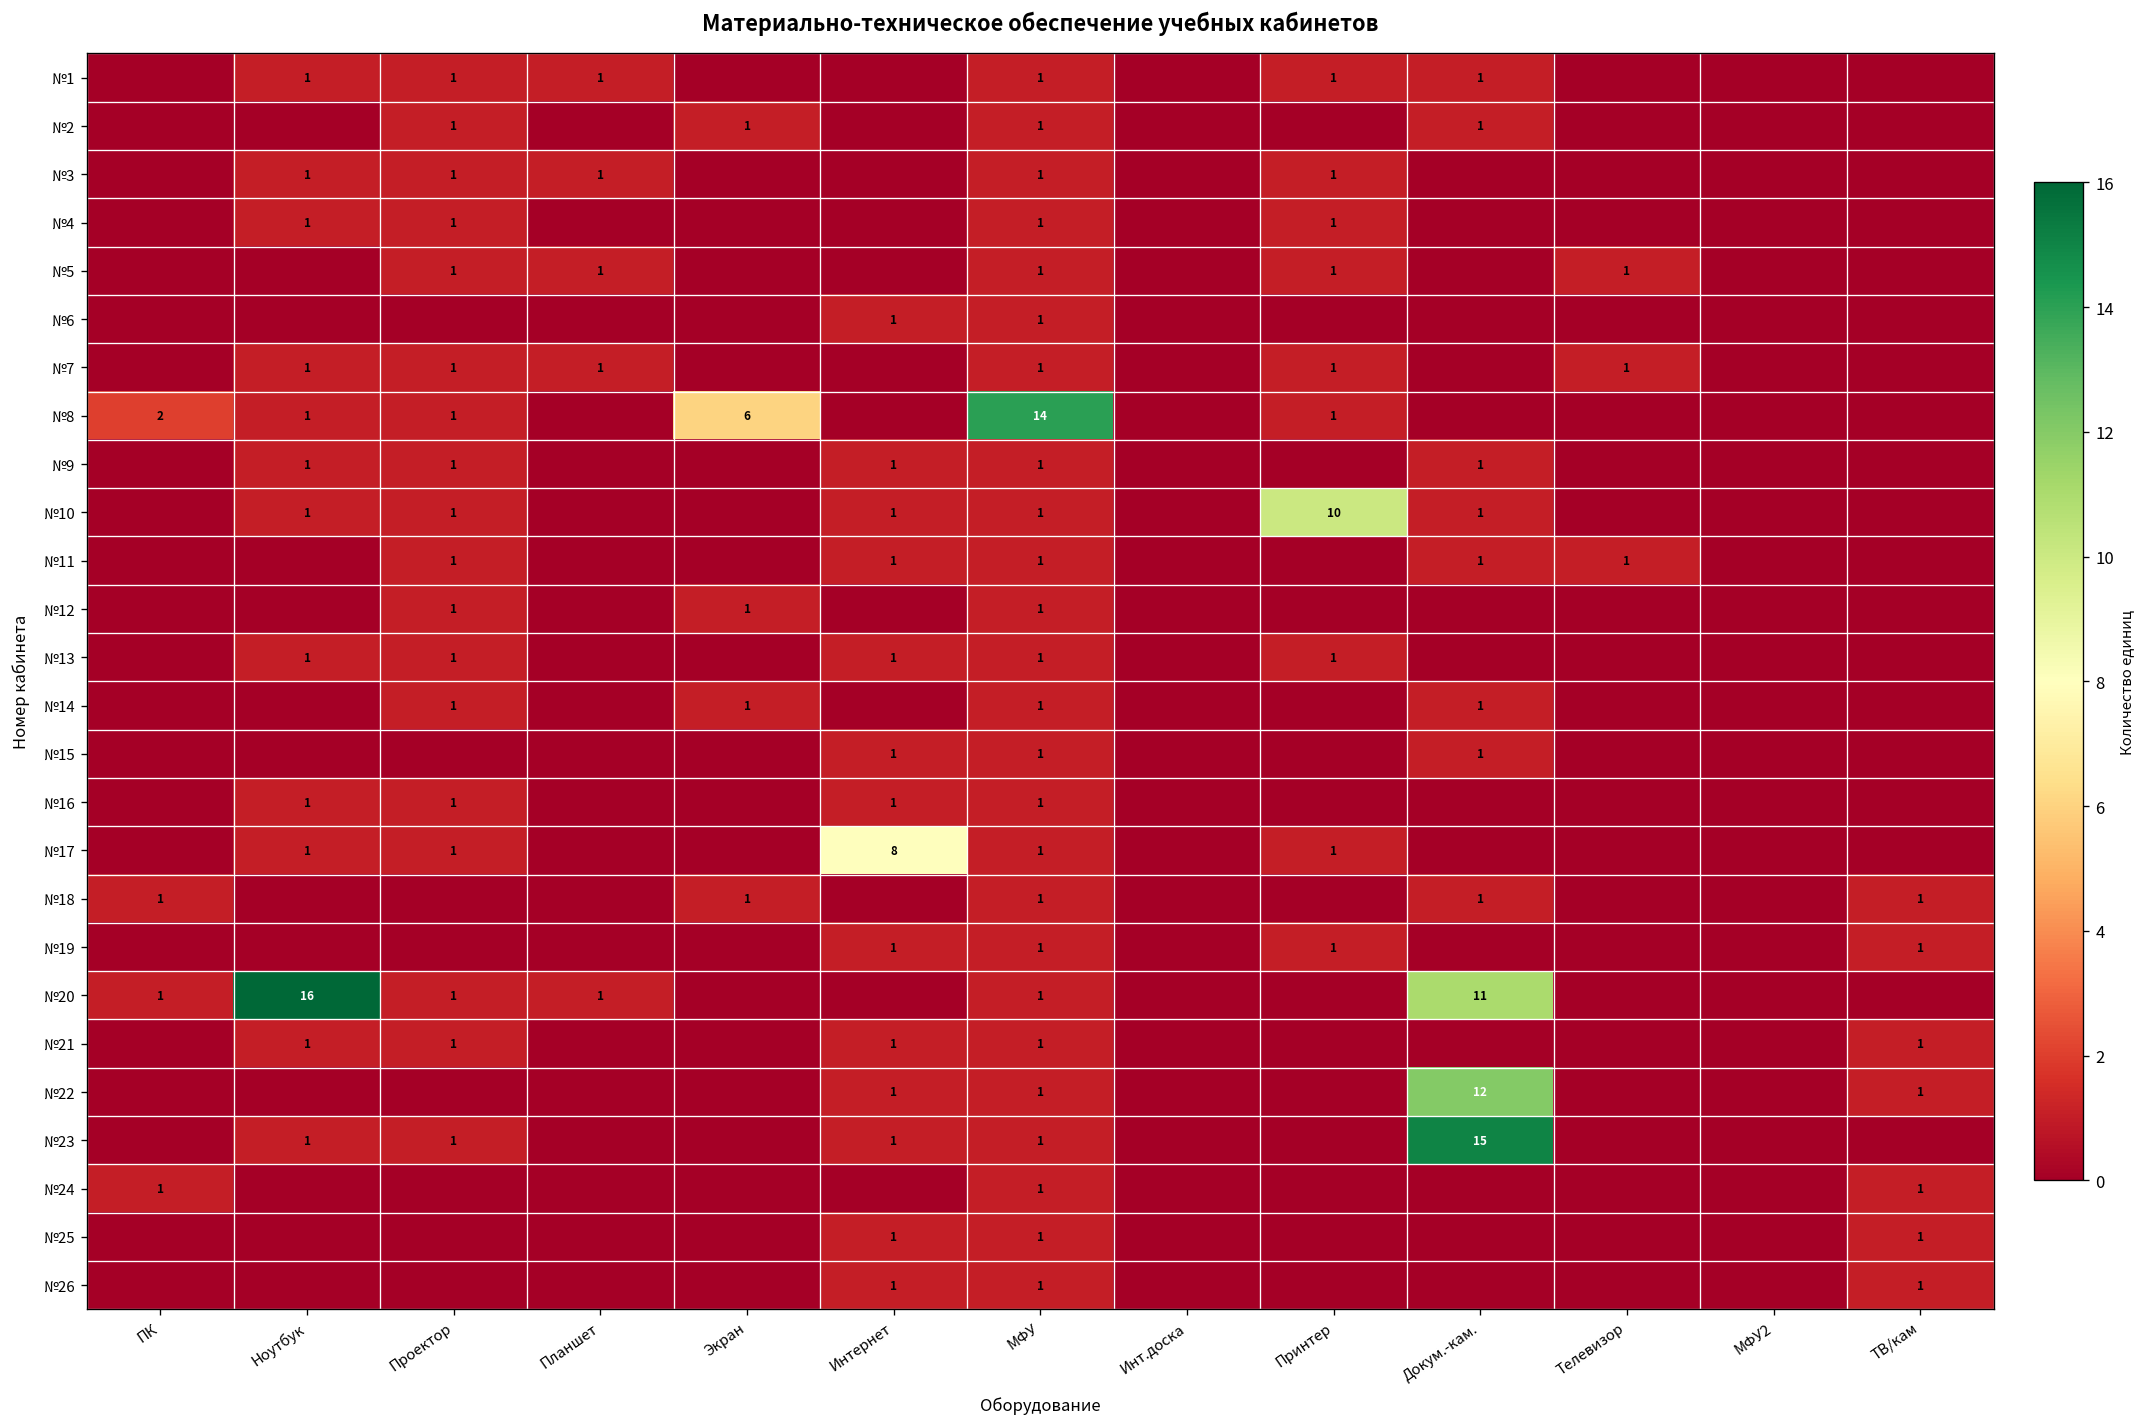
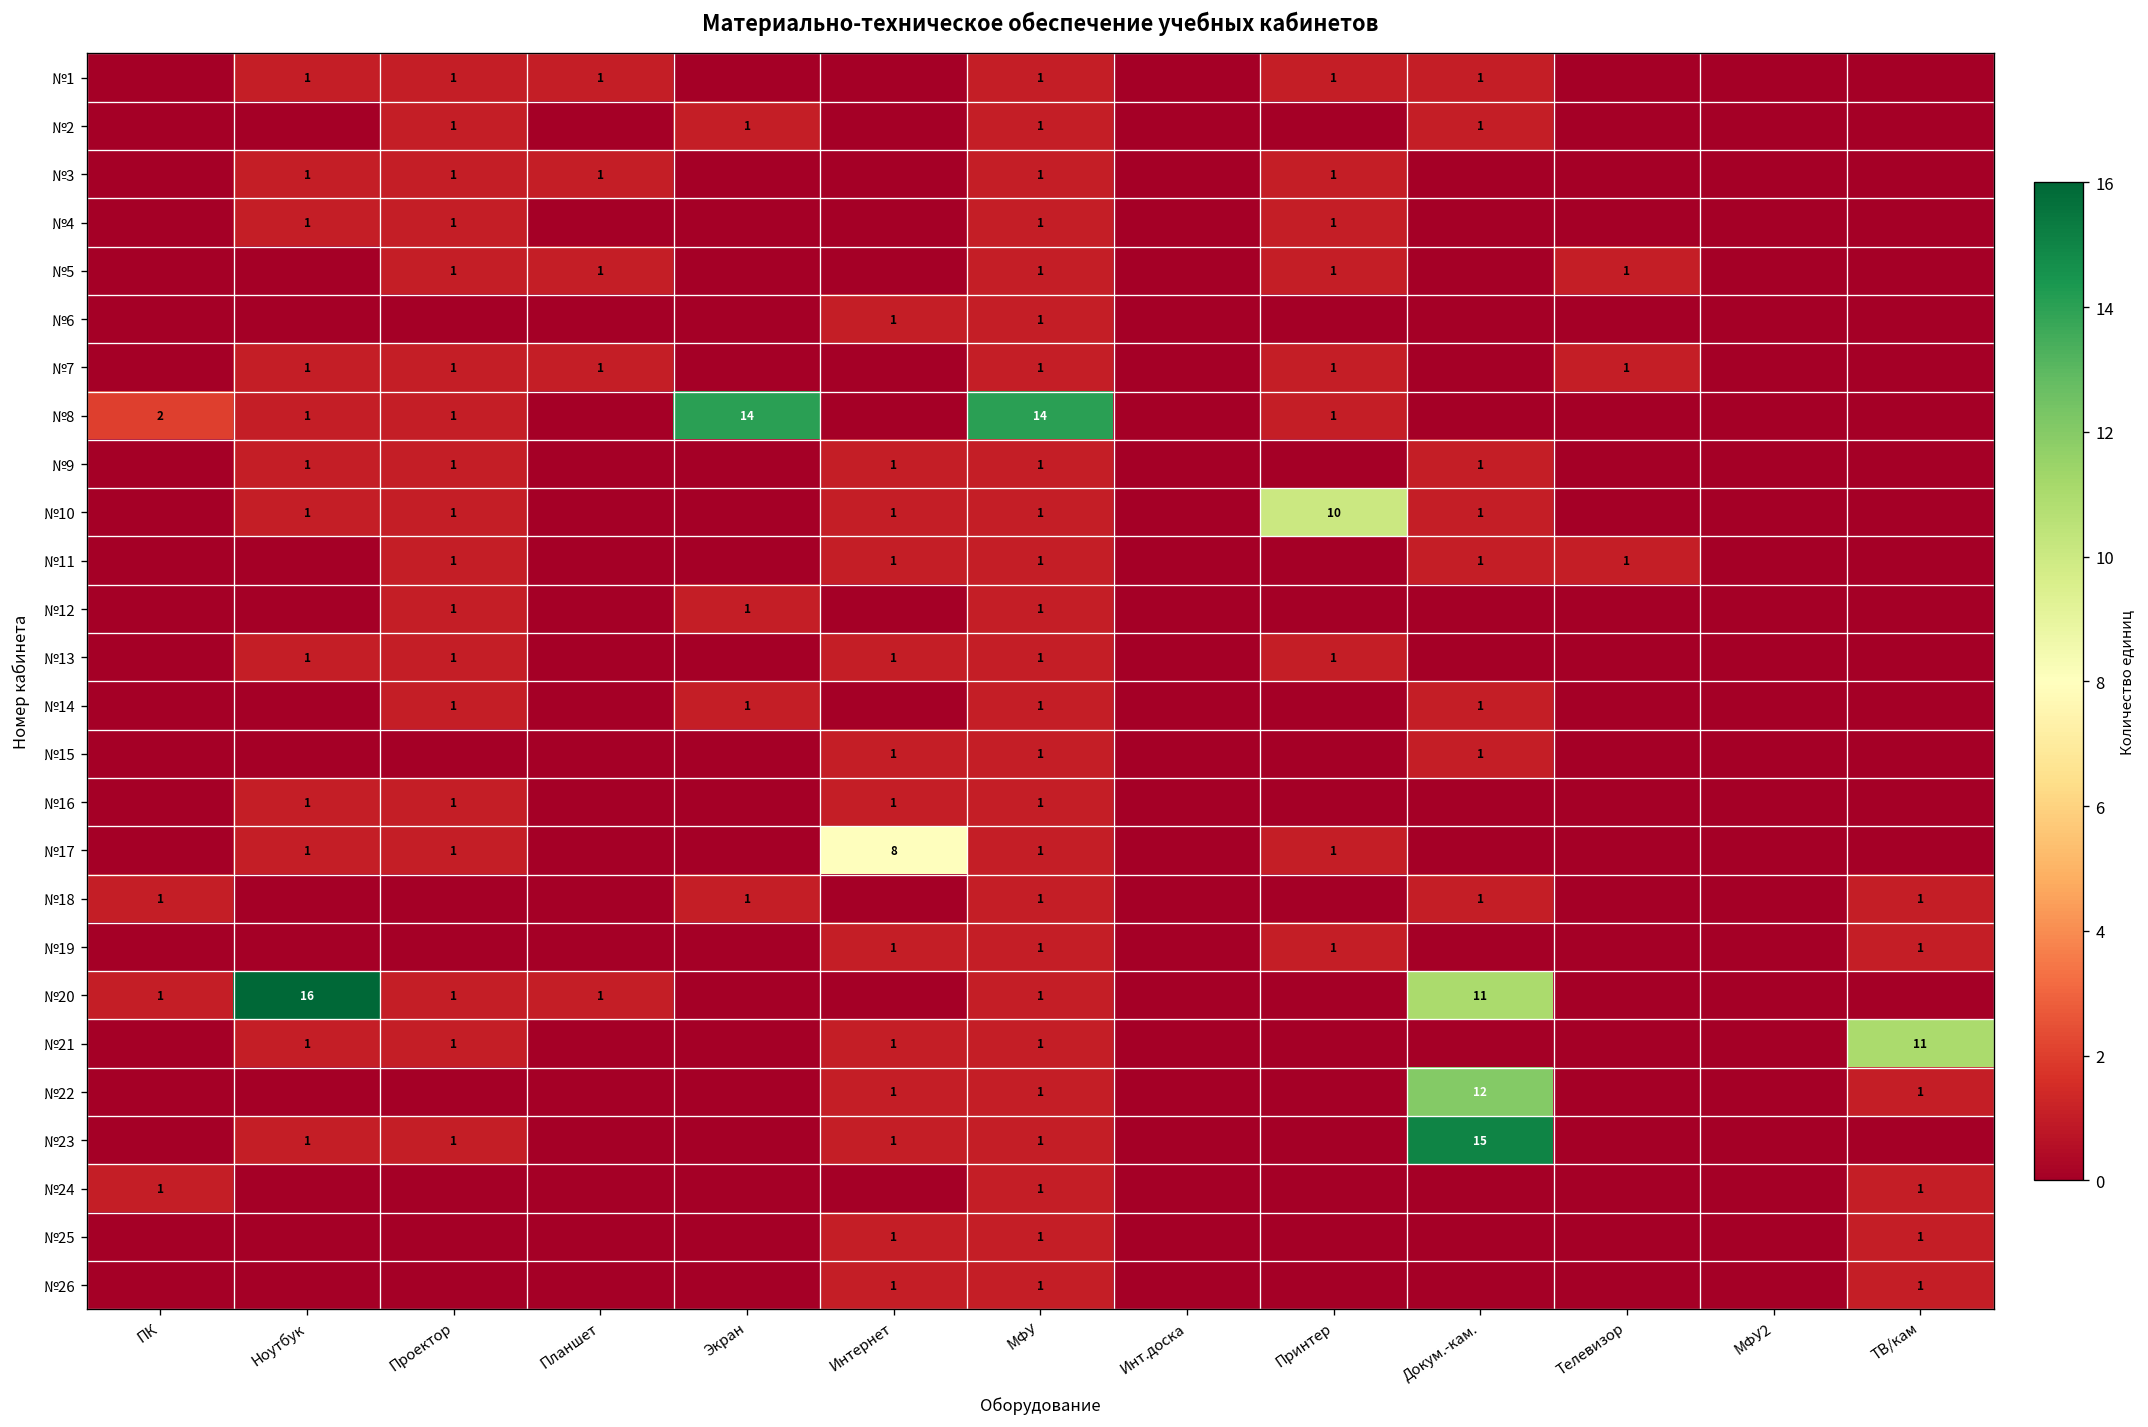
  {
    "№1": {
      "Ноутбук": 1,
      "Проектор": 1,
      "Планшет": 1,
      "МФУ": 1,
      "Принтер": 1,
      "Докум.-кам.": 1
    },
    "№2": {
      "Проектор": 1,
      "Экран": 1,
      "МФУ": 1,
      "Докум.-кам.": 1
    },
    "№3": {
      "Ноутбук": 1,
      "Проектор": 1,
      "Планшет": 1,
      "МФУ": 1,
      "Принтер": 1
    },
    "№4": {
      "Ноутбук": 1,
      "Проектор": 1,
      "МФУ": 1,
      "Принтер": 1
    },
    "№5": {
      "Проектор": 1,
      "Планшет": 1,
      "МФУ": 1,
      "Принтер": 1,
      "Телевизор": 1
    },
    "№6": {
      "Интернет": 1,
      "МФУ": 1
    },
    "№7": {
      "Ноутбук": 1,
      "Проектор": 1,
      "Планшет": 1,
      "МФУ": 1,
      "Принтер": 1,
      "Телевизор": 1
    },
    "№8": {
      "ПК": 2,
      "Ноутбук": 1,
      "Проектор": 1,
-     "Экран": 6,
+     "Экран": 14,
      "МФУ": 14,
      "Принтер": 1
    },
    "№9": {
      "Ноутбук": 1,
      "Проектор": 1,
      "Интернет": 1,
      "МФУ": 1,
      "Докум.-кам.": 1
    },
    "№10": {
      "Ноутбук": 1,
      "Проектор": 1,
      "Интернет": 1,
      "МФУ": 1,
      "Принтер": 10,
      "Докум.-кам.": 1
    },
    "№11": {
      "Проектор": 1,
      "Интернет": 1,
      "МФУ": 1,
      "Докум.-кам.": 1,
      "Телевизор": 1
    },
    "№12": {
      "Проектор": 1,
      "Экран": 1,
      "МФУ": 1
    },
    "№13": {
      "Ноутбук": 1,
      "Проектор": 1,
      "Интернет": 1,
      "МФУ": 1,
      "Принтер": 1
    },
    "№14": {
      "Проектор": 1,
      "Экран": 1,
      "МФУ": 1,
      "Докум.-кам.": 1
    },
    "№15": {
      "Интернет": 1,
      "МФУ": 1,
      "Докум.-кам.": 1
    },
    "№16": {
      "Ноутбук": 1,
      "Проектор": 1,
      "Интернет": 1,
      "МФУ": 1
    },
    "№17": {
      "Ноутбук": 1,
      "Проектор": 1,
      "Интернет": 8,
      "МФУ": 1,
      "Принтер": 1
    },
    "№18": {
      "ПК": 1,
      "Экран": 1,
      "МФУ": 1,
      "Докум.-кам.": 1,
      "ТВ/кам": 1
    },
    "№19": {
      "Интернет": 1,
      "МФУ": 1,
      "Принтер": 1,
      "ТВ/кам": 1
    },
    "№20": {
      "ПК": 1,
      "Ноутбук": 16,
      "Проектор": 1,
      "Планшет": 1,
      "МФУ": 1,
      "Докум.-кам.": 11
    },
    "№21": {
      "Ноутбук": 1,
      "Проектор": 1,
      "Интернет": 1,
      "МФУ": 1,
-     "ТВ/кам": 1
+     "ТВ/кам": 11
    },
    "№22": {
      "Интернет": 1,
      "МФУ": 1,
      "Докум.-кам.": 12,
      "ТВ/кам": 1
    },
    "№23": {
      "Ноутбук": 1,
      "Проектор": 1,
      "Интернет": 1,
      "МФУ": 1,
      "Докум.-кам.": 15
    },
    "№24": {
      "ПК": 1,
      "МФУ": 1,
      "ТВ/кам": 1
    },
    "№25": {
      "Интернет": 1,
      "МФУ": 1,
      "ТВ/кам": 1
    },
    "№26": {
      "Интернет": 1,
      "МФУ": 1,
      "ТВ/кам": 1
    }
  }
